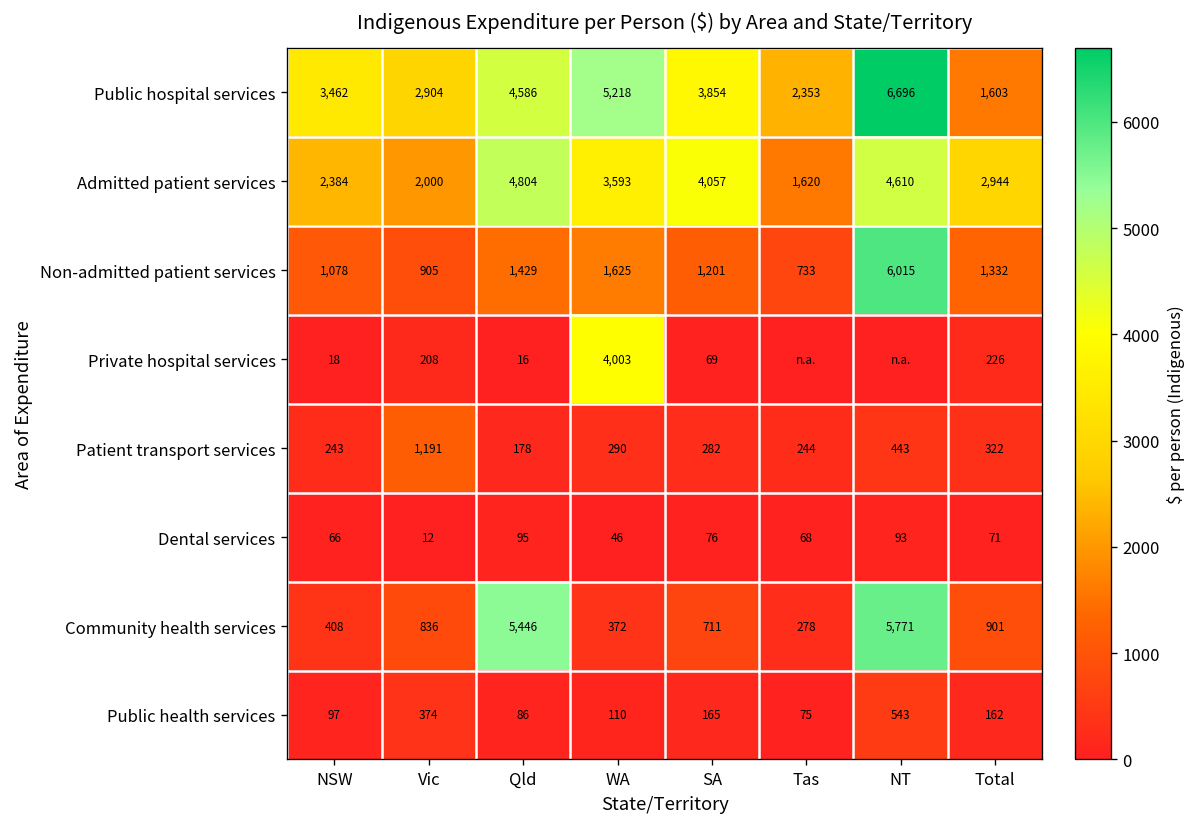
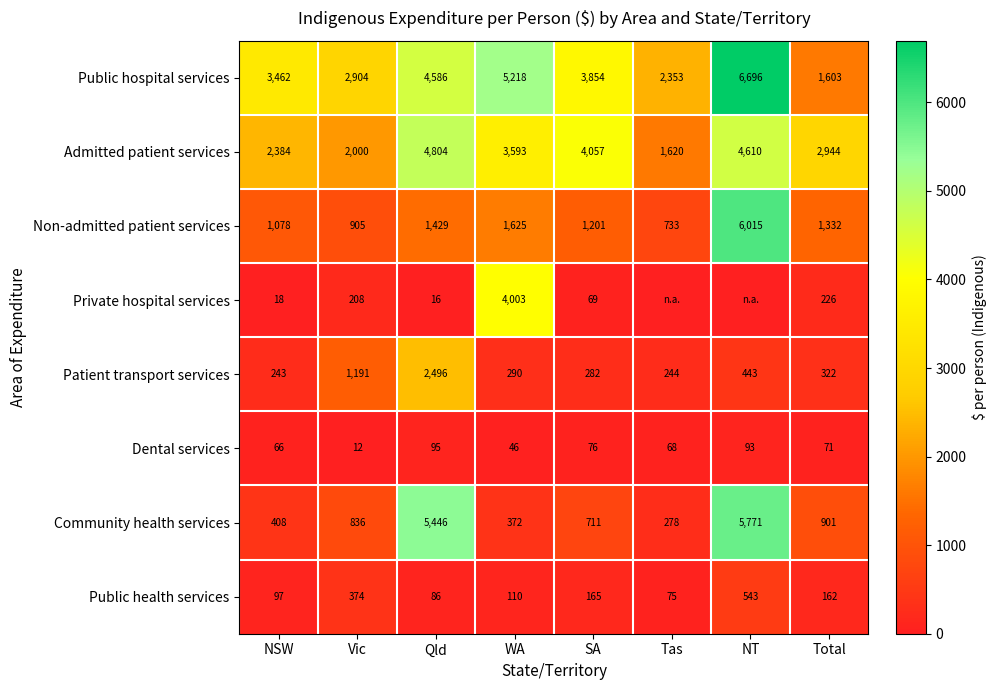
  {
    "Public hospital services": {
      "NSW": "3,462",
      "Vic": "2,904",
      "Qld": "4,586",
      "WA": "5,218",
      "SA": "3,854",
      "Tas": "2,353",
      "NT": "6,696",
      "Total": "1,603"
    },
    "Admitted patient services": {
      "NSW": "2,384",
      "Vic": "2,000",
      "Qld": "4,804",
      "WA": "3,593",
      "SA": "4,057",
      "Tas": "1,620",
      "NT": "4,610",
      "Total": "2,944"
    },
    "Non-admitted patient services": {
      "NSW": "1,078",
      "Vic": "905",
      "Qld": "1,429",
      "WA": "1,625",
      "SA": "1,201",
      "Tas": "733",
      "NT": "6,015",
      "Total": "1,332"
    },
    "Private hospital services": {
      "NSW": "18",
      "Vic": "208",
      "Qld": "16",
      "WA": "4,003",
      "SA": "69",
      "Total": "226"
    },
    "Patient transport services": {
      "NSW": "243",
      "Vic": "1,191",
-     "Qld": "178",
+     "Qld": "2,496",
      "WA": "290",
      "SA": "282",
      "Tas": "244",
      "NT": "443",
      "Total": "322"
    },
    "Dental services": {
      "NSW": "66",
      "Vic": "12",
      "Qld": "95",
      "WA": "46",
      "SA": "76",
      "Tas": "68",
      "NT": "93",
      "Total": "71"
    },
    "Community health services": {
      "NSW": "408",
      "Vic": "836",
      "Qld": "5,446",
      "WA": "372",
      "SA": "711",
      "Tas": "278",
      "NT": "5,771",
      "Total": "901"
    },
    "Public health services": {
      "NSW": "97",
      "Vic": "374",
      "Qld": "86",
      "WA": "110",
      "SA": "165",
      "Tas": "75",
      "NT": "543",
      "Total": "162"
    }
  }
